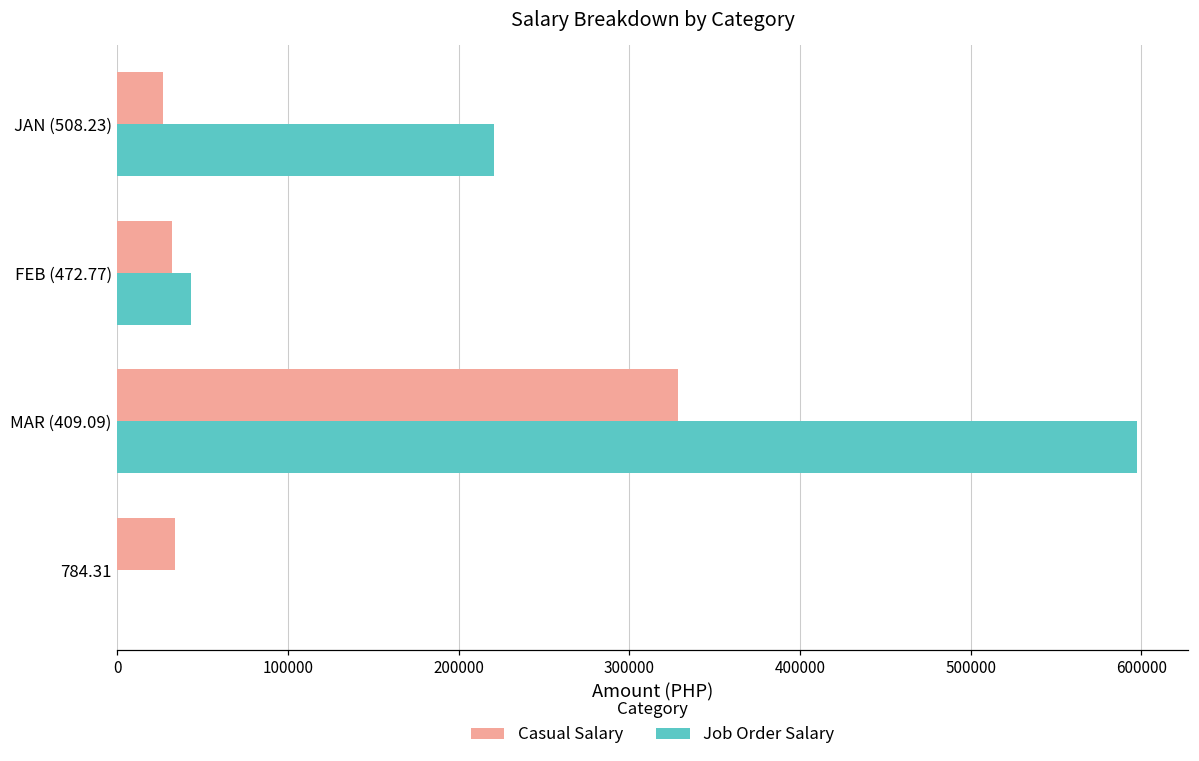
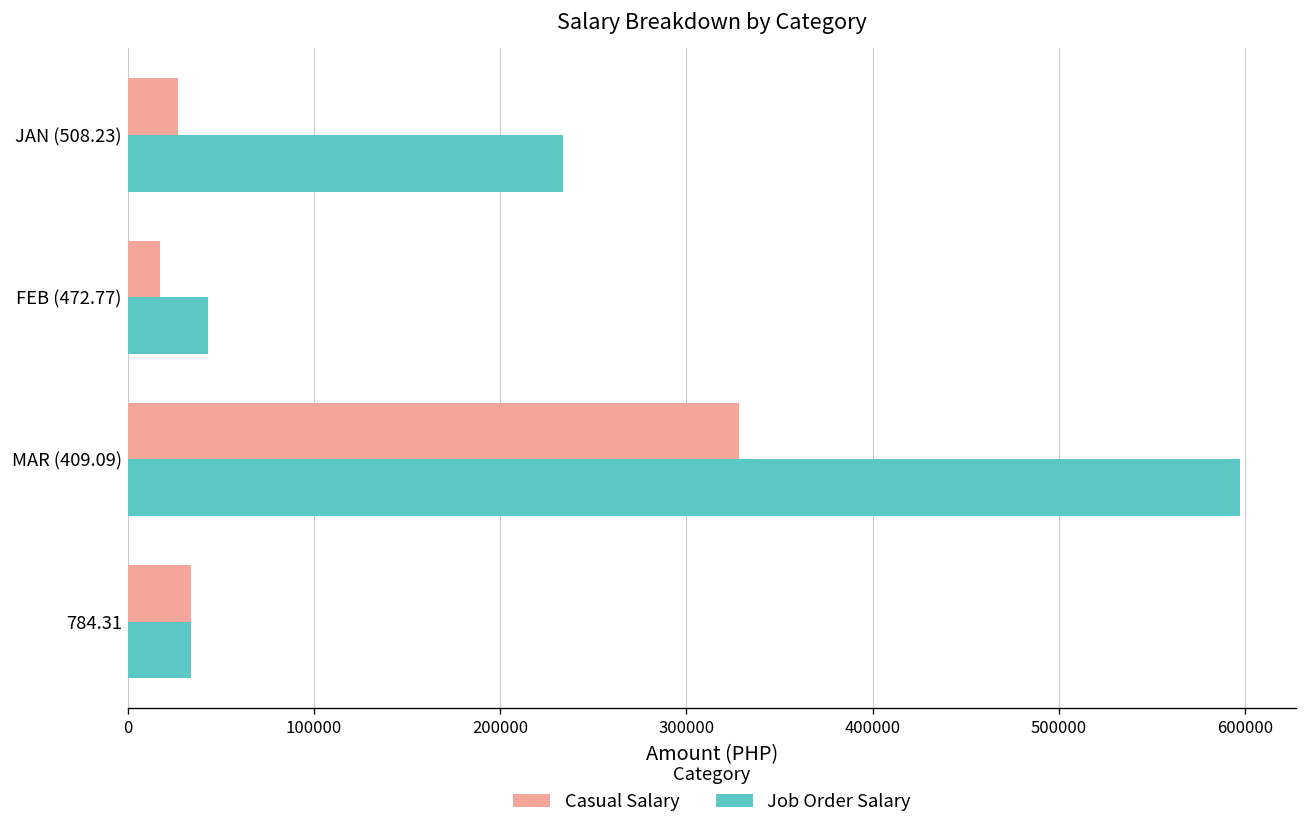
  {
    "Casual Salary": {
      "JAN (508.23)": 27000,
-     "FEB (472.77)": 32000,
+     "FEB (472.77)": 17000,
      "MAR (409.09)": 328000,
      "784.31": 34000
    },
    "Job Order Salary": {
-     "JAN (508.23)": 221000,
+     "JAN (508.23)": 234000,
      "FEB (472.77)": 43000,
      "MAR (409.09)": 597000,
-     "784.31": 0
+     "784.31": 34000
    }
  }
